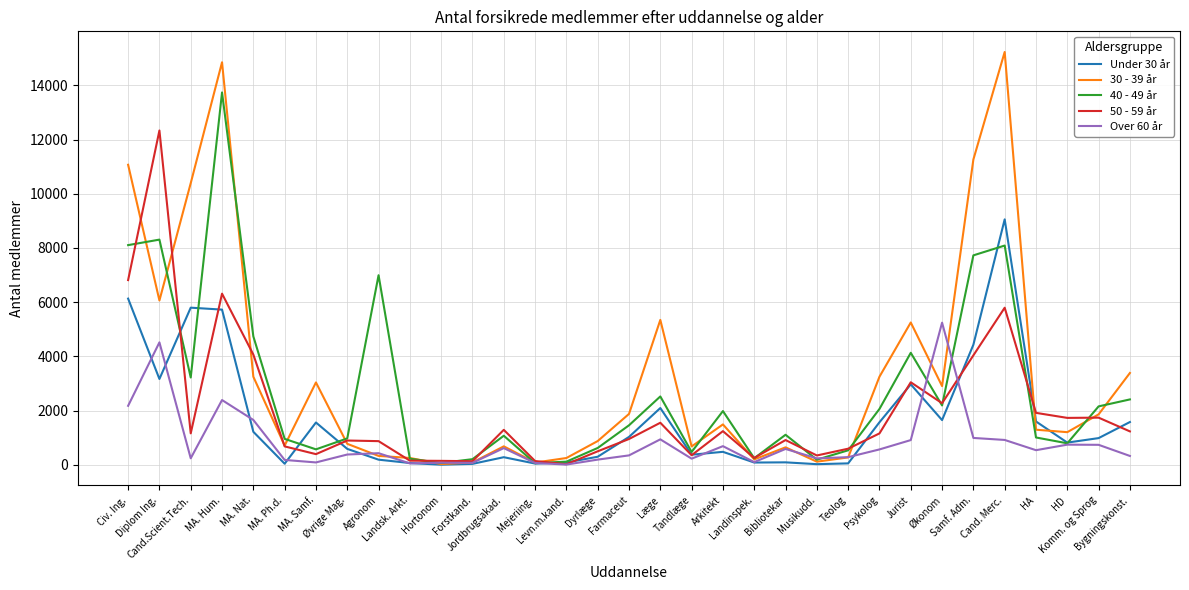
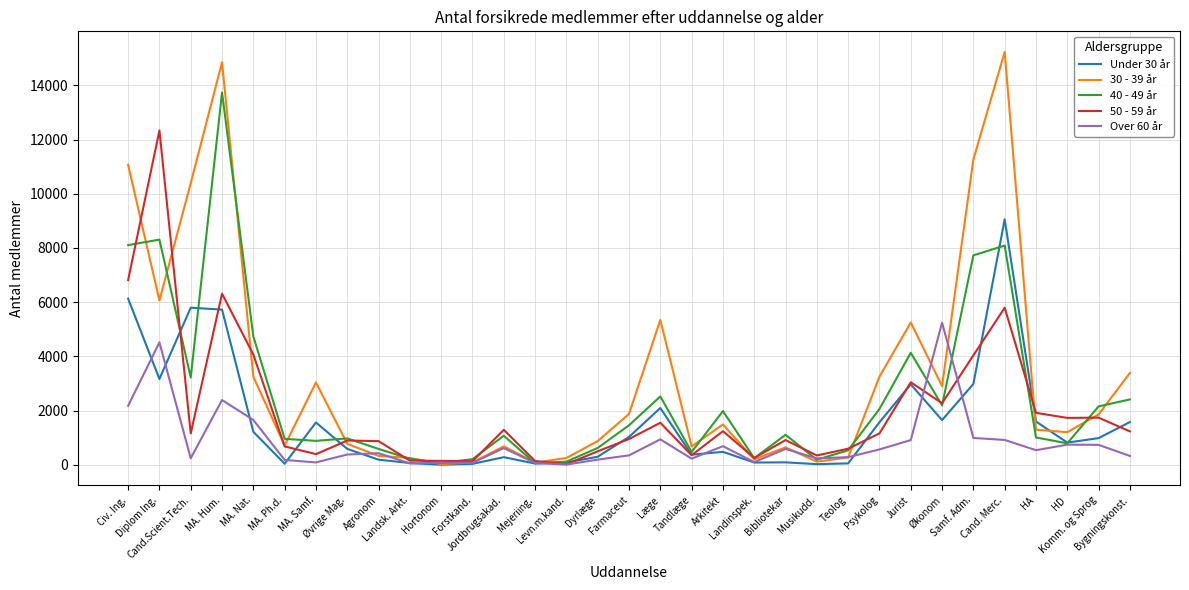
  {
    "Under 30 år": {
      "Civ. Ing.": 6100,
      "Diplom Ing.": 3200,
      "Cand.Scient.Tech.": 5800,
      "MA. Hum.": 5700,
      "MA. Nat.": 1200,
      "MA. Ph.d.": 0,
      "MA. Samf.": 1600,
      "Øvrige Mag.": 600,
      "Agronom": 200,
      "Jordbrugsakad.": 300,
      "Dyrlæge": 300,
      "Læge": 2100,
      "Arkitekt": 500,
      "Bibliotekar": 100,
      "Teolog": 0,
      "Psykolog": 1600,
      "Økonom": 1600,
-     "Samf. Adm.": 4400,
+     "Samf. Adm.": 3000,
      "Cand. Merc.": 9100,
      "HA": 1600,
      "Komm. og Sprog": 1000,
      "Bygningskonst.": 1600
    },
    "30 - 39 år": {
      "Civ. Ing.": 11100,
      "Diplom Ing.": 6100,
      "Cand.Scient.Tech.": 10400,
      "MA. Hum.": 14900,
      "MA. Nat.": 3200,
      "MA. Samf.": 3000,
      "Øvrige Mag.": 800,
      "Agronom": 300,
      "Levn.m.kand.": 200,
      "Dyrlæge": 900,
      "Farmaceut": 1900,
      "Læge": 5300,
      "Tandlæge": 700,
      "Arkitekt": 1500,
      "Psykolog": 3200,
      "Jurist": 5200,
      "Økonom": 2900,
      "Samf. Adm.": 11300,
      "Cand. Merc.": 15200,
      "HA": 1300,
      "HD": 1200,
      "Komm. og Sprog": 1900,
      "Bygningskonst.": 3400
    },
    "40 - 49 år": {
      "Civ. Ing.": 8100,
      "Diplom Ing.": 8300,
      "Cand.Scient.Tech.": 3200,
      "MA. Hum.": 13700,
      "MA. Nat.": 4700,
      "MA. Ph.d.": 1000,
-     "MA. Samf.": 600,
-     "Agronom": 7000,
+     "MA. Samf.": 900,
+     "Agronom": 600,
      "Jordbrugsakad.": 1100,
      "Dyrlæge": 600,
      "Farmaceut": 1500,
      "Læge": 2500,
      "Tandlæge": 500,
      "Arkitekt": 2000,
      "Bibliotekar": 1100,
      "Psykolog": 2100,
      "Jurist": 4100,
      "Samf. Adm.": 7700,
      "Cand. Merc.": 8100,
      "HA": 1000,
      "Komm. og Sprog": 2200,
      "Bygningskonst.": 2400
    },
    "50 - 59 år": {
      "Civ. Ing.": 6800,
      "Diplom Ing.": 12300,
      "Cand.Scient.Tech.": 1200,
      "MA. Hum.": 6300,
      "MA. Nat.": 4100,
      "MA. Samf.": 400,
      "Agronom": 900,
      "Jordbrugsakad.": 1300,
      "Dyrlæge": 500,
      "Læge": 1500,
      "Arkitekt": 1200,
      "Bibliotekar": 900,
      "Musikudd.": 300,
      "Psykolog": 1200,
      "Samf. Adm.": 4000,
      "Cand. Merc.": 5800,
      "HA": 1900,
      "HD": 1700,
      "Komm. og Sprog": 1700,
      "Bygningskonst.": 1200
    },
    "Over 60 år": {
      "Civ. Ing.": 2200,
      "Diplom Ing.": 4500,
      "Cand.Scient.Tech.": 200,
      "MA. Hum.": 2400,
      "MA. Nat.": 1700,
      "MA. Ph.d.": 200,
      "MA. Samf.": 100,
      "Øvrige Mag.": 400,
      "Agronom": 400,
      "Dyrlæge": 200,
      "Farmaceut": 300,
      "Læge": 900,
      "Tandlæge": 200,
      "Arkitekt": 700,
      "Psykolog": 600,
      "Jurist": 900,
      "Økonom": 5200,
      "Samf. Adm.": 1000,
      "Cand. Merc.": 900,
      "HA": 500,
      "Komm. og Sprog": 700,
      "Bygningskonst.": 300
    }
  }
